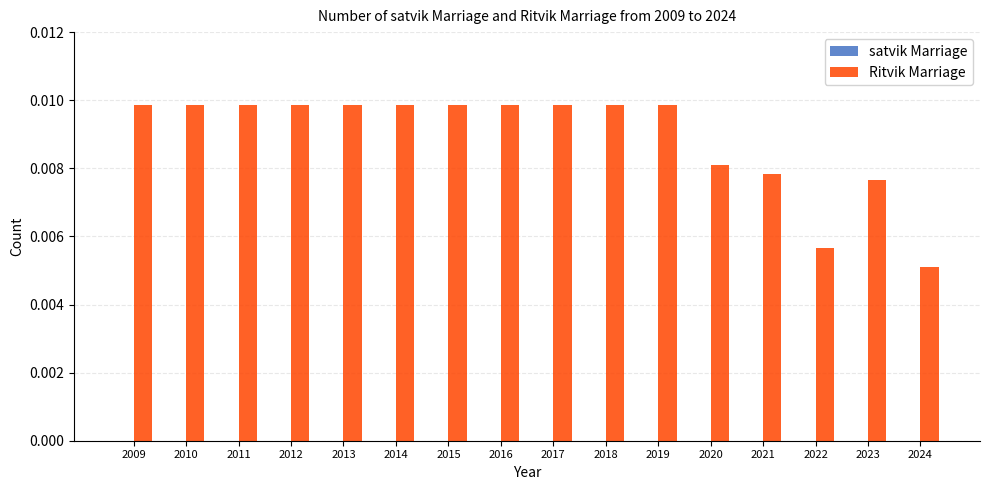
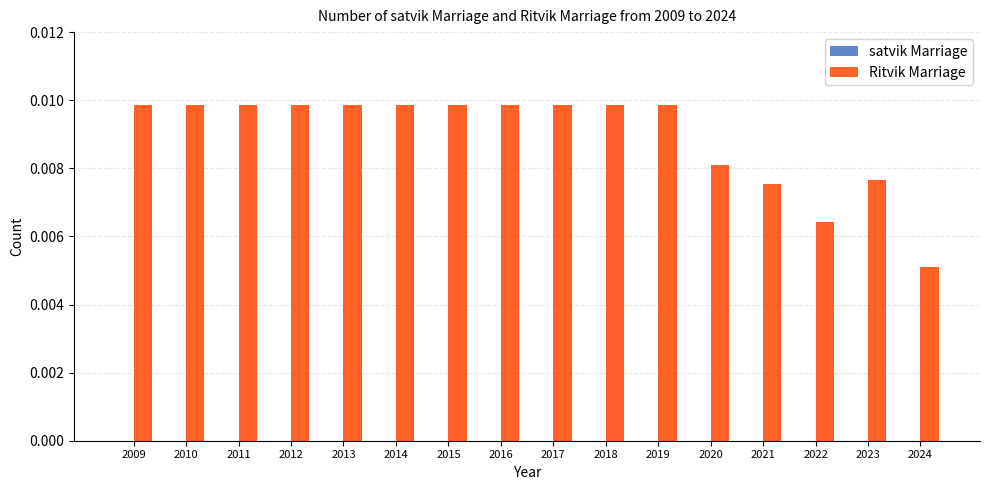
  {
    "satvik Marriage": {
      "2009": 0.0000,
      "2010": 0.0000,
      "2011": 0.0000,
      "2012": 0.0000,
      "2013": 0.0000,
      "2014": 0.0000,
      "2015": 0.0000,
      "2016": 0.0000,
      "2017": 0.0000,
      "2018": 0.0000,
      "2019": 0.0000,
      "2020": 0.0000,
      "2021": 0.0000,
      "2022": 0.0000,
      "2023": 0.0000,
      "2024": 0.0000
    },
    "Ritvik Marriage": {
      "2009": 0.0099,
      "2010": 0.0099,
      "2011": 0.0099,
      "2012": 0.0099,
      "2013": 0.0099,
      "2014": 0.0099,
      "2015": 0.0099,
      "2016": 0.0099,
      "2017": 0.0099,
      "2018": 0.0099,
      "2019": 0.0099,
      "2020": 0.0081,
-     "2021": 0.0078,
-     "2022": 0.0057,
+     "2021": 0.0075,
+     "2022": 0.0064,
      "2023": 0.0077,
      "2024": 0.0051
    }
  }
